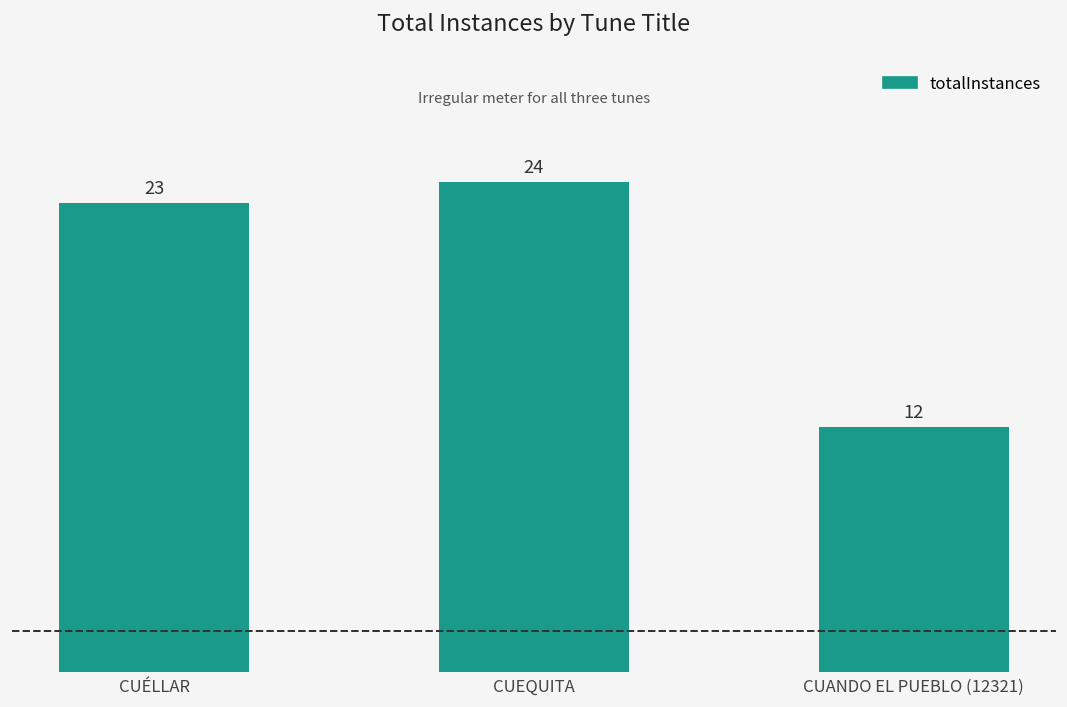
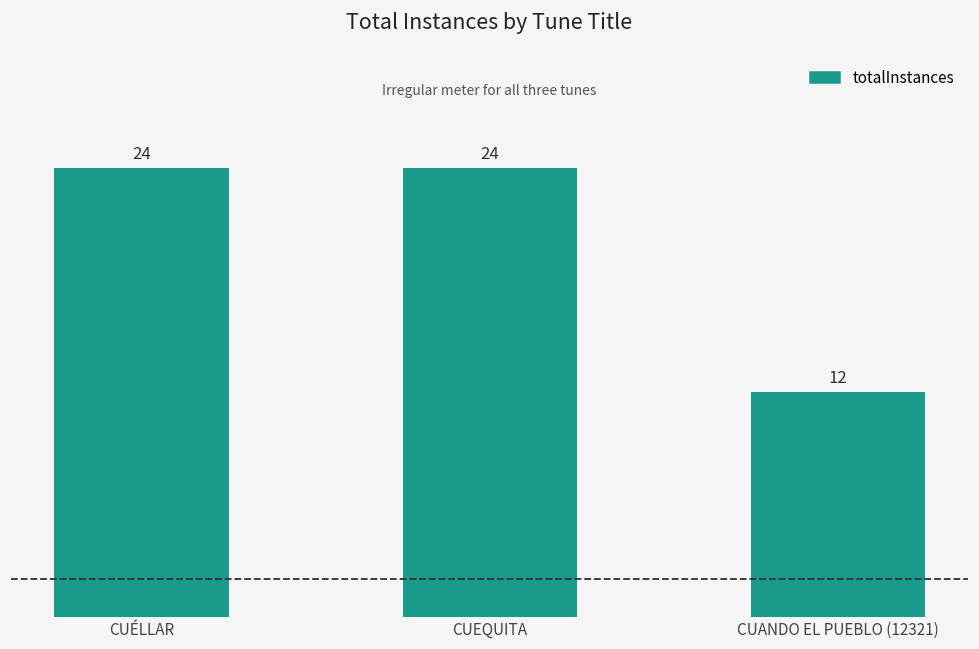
  {
-   "CUÉLLAR": 23,
+   "CUÉLLAR": 24,
    "CUEQUITA": 24,
    "CUANDO EL PUEBLO (12321)": 12
  }
